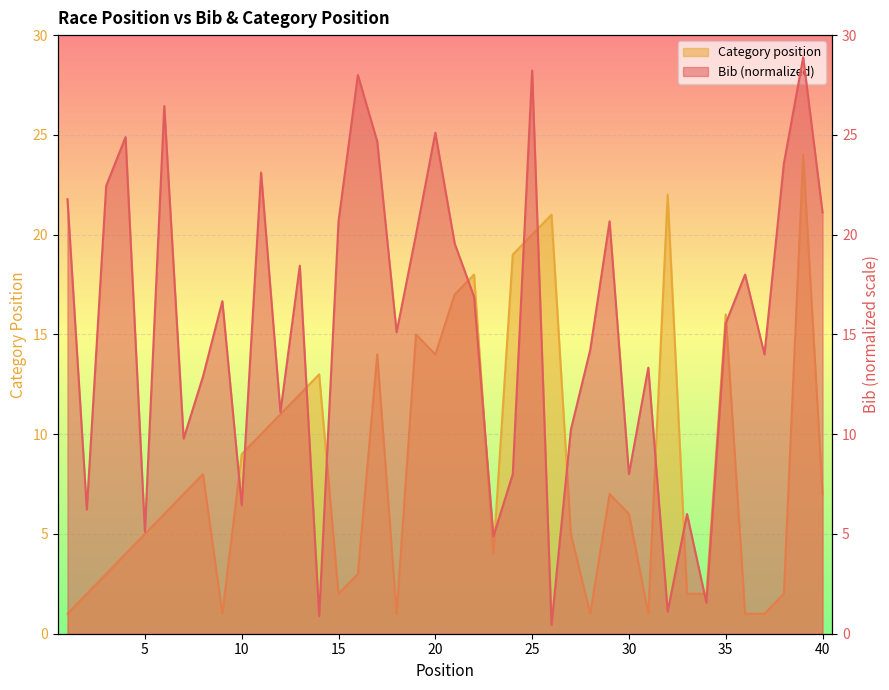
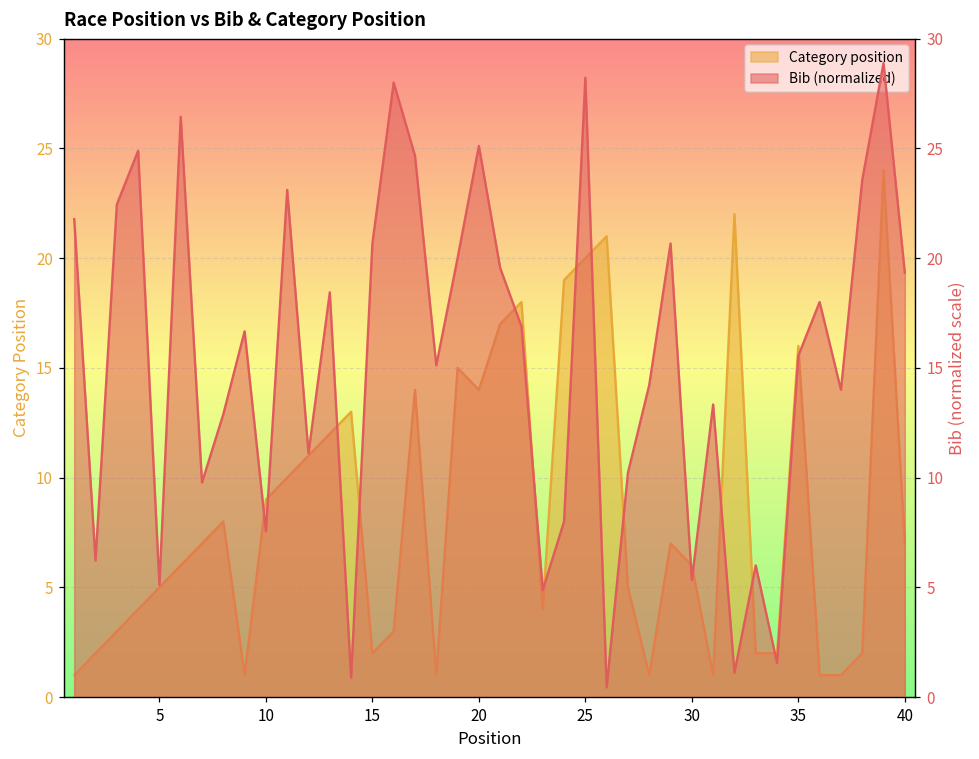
  {
    "Category position": {
      "5": 5.0,
      "10": 9.0,
      "15": 2.0,
      "20": 14.0,
      "25": 20.0,
      "30": 6.0,
      "35": 16.0,
      "40": 7.0
    },
    "Bib (normalized)": {
      "5": 5.1,
-     "10": 6.4,
+     "10": 7.6,
      "15": 20.7,
      "20": 25.1,
      "25": 28.2,
-     "30": 8.0,
+     "30": 5.3,
      "35": 15.6,
-     "40": 21.1
+     "40": 19.3
    }
  }
